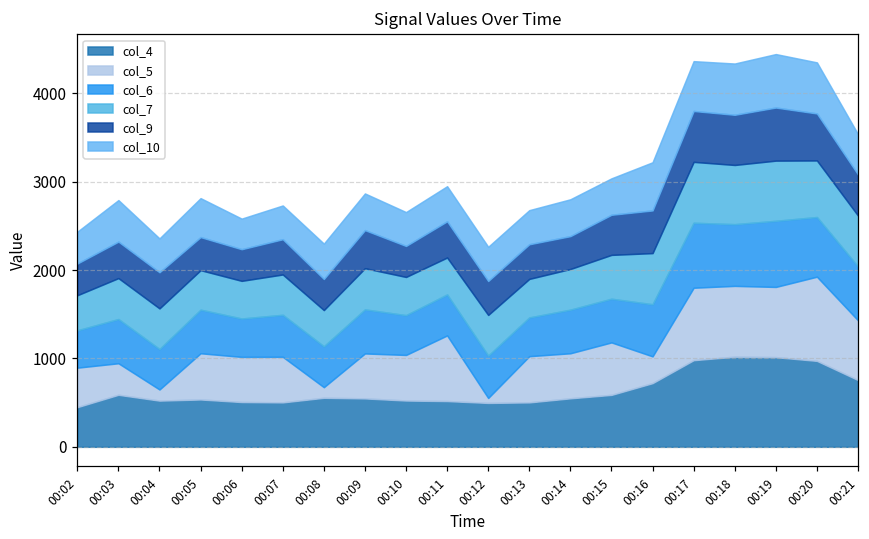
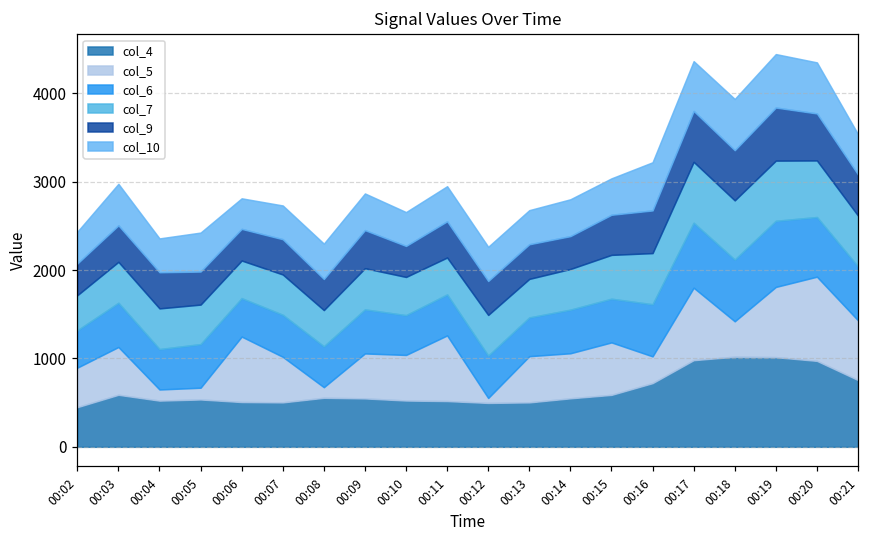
  {
    "col_5": {
      "00:02": 400,
-     "00:03": 400,
+     "00:03": 500,
      "00:04": 100,
-     "00:05": 500,
-     "00:06": 500,
+     "00:05": 100,
+     "00:06": 700,
      "00:07": 500,
      "00:08": 100,
      "00:09": 500,
      "00:10": 500,
      "00:11": 700,
      "00:12": 100,
      "00:13": 500,
      "00:14": 500,
      "00:15": 600,
      "00:16": 300,
      "00:17": 800,
-     "00:18": 800,
+     "00:18": 400,
      "00:19": 800,
      "00:20": 1000,
      "00:21": 700
    }
  }
